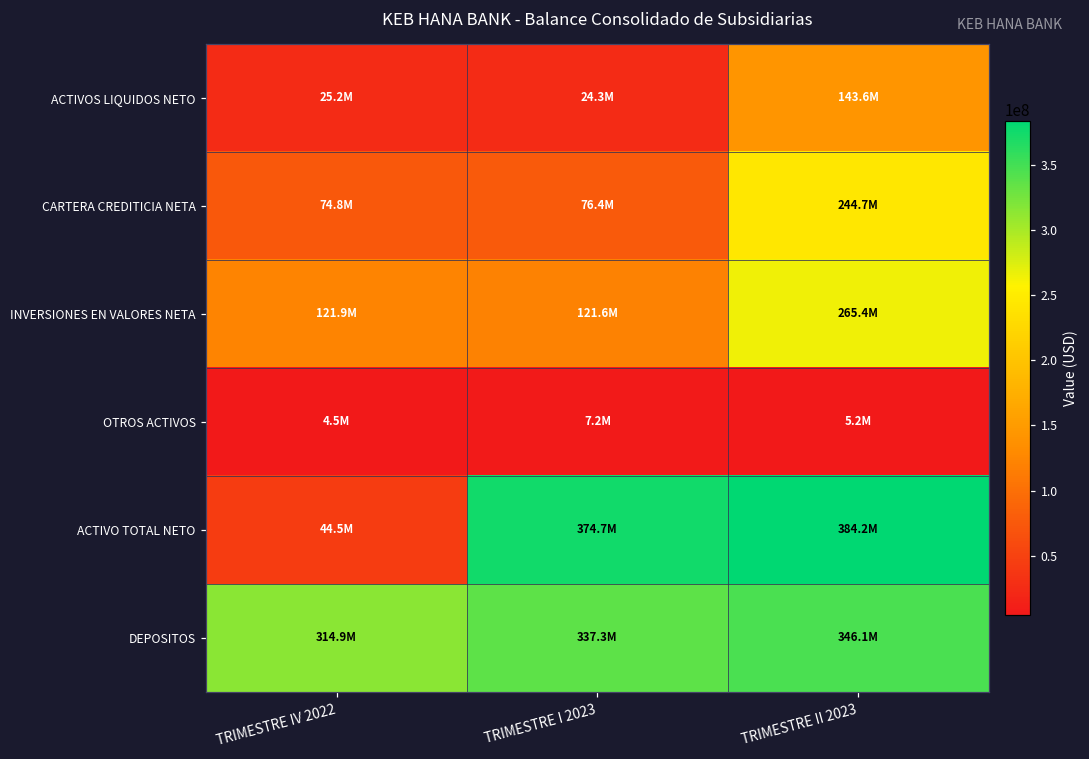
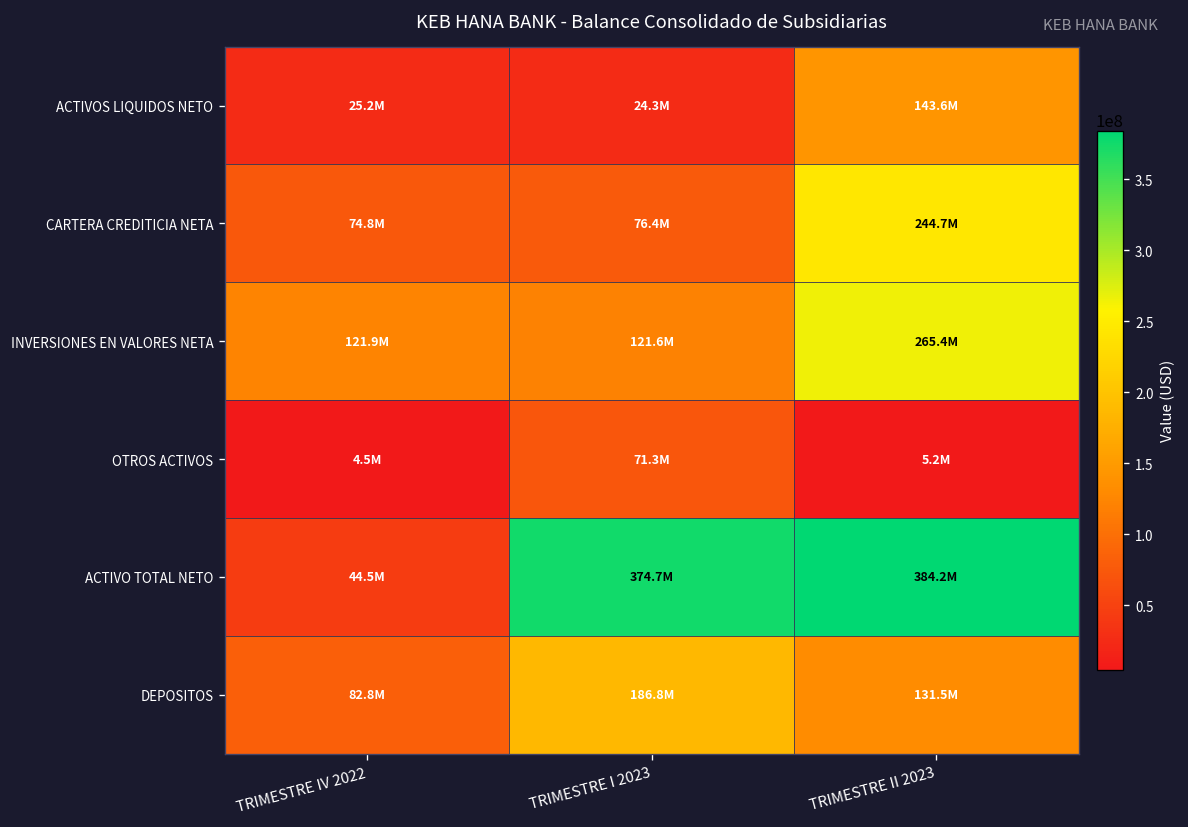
  {
    "ACTIVOS LIQUIDOS NETO": {
      "TRIMESTRE IV 2022": "25.2M",
      "TRIMESTRE I 2023": "24.3M",
      "TRIMESTRE II 2023": "143.6M"
    },
    "CARTERA CREDITICIA NETA": {
      "TRIMESTRE IV 2022": "74.8M",
      "TRIMESTRE I 2023": "76.4M",
      "TRIMESTRE II 2023": "244.7M"
    },
    "INVERSIONES EN VALORES NETA": {
      "TRIMESTRE IV 2022": "121.9M",
      "TRIMESTRE I 2023": "121.6M",
      "TRIMESTRE II 2023": "265.4M"
    },
    "OTROS ACTIVOS": {
      "TRIMESTRE IV 2022": "4.5M",
-     "TRIMESTRE I 2023": "7.2M",
+     "TRIMESTRE I 2023": "71.3M",
      "TRIMESTRE II 2023": "5.2M"
    },
    "ACTIVO TOTAL NETO": {
      "TRIMESTRE IV 2022": "44.5M",
      "TRIMESTRE I 2023": "374.7M",
      "TRIMESTRE II 2023": "384.2M"
    },
    "DEPOSITOS": {
-     "TRIMESTRE IV 2022": "314.9M",
-     "TRIMESTRE I 2023": "337.3M",
-     "TRIMESTRE II 2023": "346.1M"
+     "TRIMESTRE IV 2022": "82.8M",
+     "TRIMESTRE I 2023": "186.8M",
+     "TRIMESTRE II 2023": "131.5M"
    }
  }
